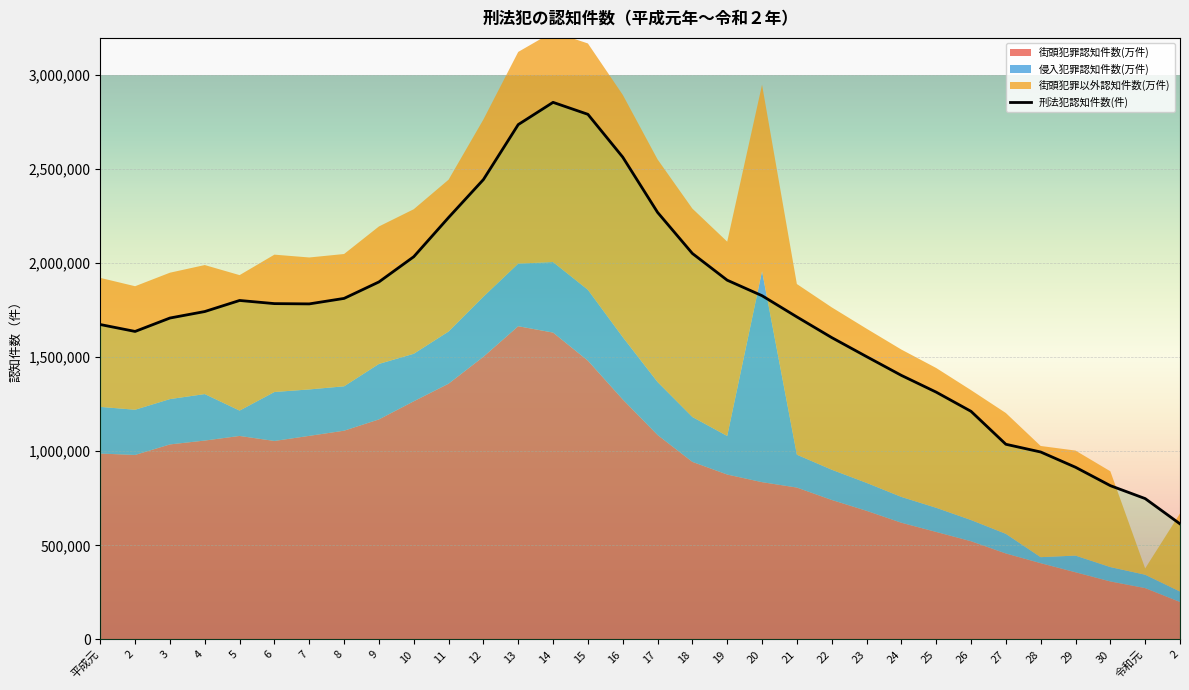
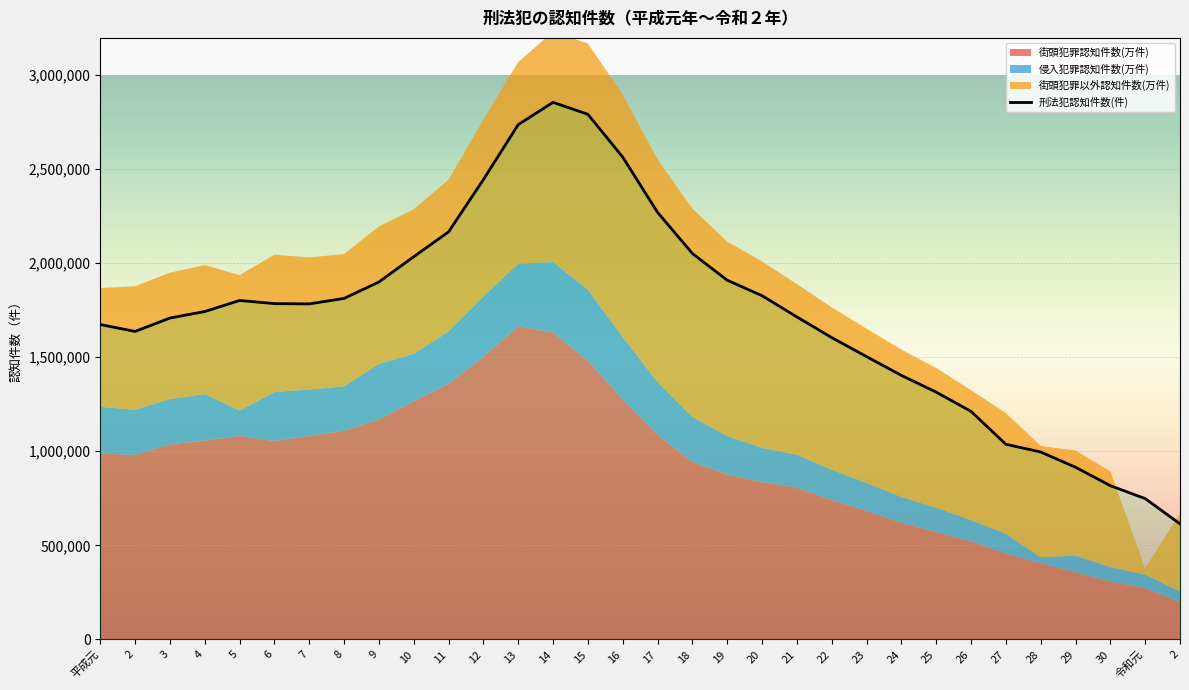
  {
    "刑法犯認知件数(件)": {
      "平成元": "1,670,000",
      "3": "1,710,000",
      "4": "1,740,000",
      "5": "1,800,000",
      "6": "1,780,000",
      "7": "1,780,000",
      "8": "1,810,000",
      "9": "1,900,000",
      "10": "2,030,000",
-     "11": "2,240,000",
+     "11": "2,170,000",
      "12": "2,440,000",
      "13": "2,740,000",
      "14": "2,850,000",
      "15": "2,790,000",
      "16": "2,560,000",
      "17": "2,270,000",
      "18": "2,050,000",
      "19": "1,910,000",
      "20": "1,830,000",
      "21": "1,710,000",
      "22": "1,600,000",
      "23": "1,500,000",
      "24": "1,400,000",
      "25": "1,310,000",
      "26": "1,210,000",
      "27": "1,040,000",
      "28": "1,000,000",
      "29": "920,000",
      "30": "820,000",
      "令和元": "750,000"
    },
    "街頭犯罪認知件数(万件)": {
      "平成元": "990,000",
      "3": "1,040,000",
      "4": "1,060,000",
      "5": "1,080,000",
      "6": "1,050,000",
      "7": "1,080,000",
      "8": "1,110,000",
      "9": "1,170,000",
      "10": "1,270,000",
      "11": "1,360,000",
      "12": "1,500,000",
      "13": "1,660,000",
      "14": "1,630,000",
      "15": "1,480,000",
      "16": "1,280,000",
      "17": "1,090,000",
      "18": "940,000",
      "19": "880,000",
      "20": "840,000",
      "21": "810,000",
      "22": "740,000",
      "23": "680,000",
      "24": "620,000",
      "25": "570,000",
      "26": "520,000",
      "27": "460,000",
      "28": "410,000",
      "29": "360,000",
      "30": "310,000",
      "令和元": "270,000"
    },
    "侵入犯罪認知件数(万件)": {
      "平成元": "250,000",
      "3": "240,000",
      "4": "250,000",
      "5": "130,000",
      "6": "260,000",
      "7": "250,000",
      "8": "240,000",
      "9": "290,000",
      "10": "250,000",
      "11": "280,000",
      "12": "320,000",
      "13": "330,000",
      "14": "370,000",
      "15": "380,000",
      "16": "330,000",
      "17": "280,000",
      "18": "240,000",
      "19": "200,000",
-     "20": "1,120,000",
+     "20": "180,000",
      "21": "170,000",
      "22": "160,000",
      "23": "150,000",
      "24": "140,000",
      "25": "130,000",
      "26": "110,000",
      "27": "100,000",
      "28": "30,000",
      "29": "90,000",
      "30": "80,000",
      "令和元": "70,000"
    },
    "街頭犯罪以外認知件数(万件)": {
-     "平成元": "690,000",
+     "平成元": "630,000",
      "3": "670,000",
      "4": "690,000",
      "5": "720,000",
      "6": "730,000",
      "7": "700,000",
      "8": "700,000",
      "9": "730,000",
      "10": "770,000",
      "11": "810,000",
      "12": "940,000",
-     "13": "1,120,000",
+     "13": "1,070,000",
      "15": "1,310,000",
      "16": "1,290,000",
      "17": "1,180,000",
      "18": "1,110,000",
      "19": "1,030,000",
      "20": "990,000",
      "21": "910,000",
      "22": "860,000",
      "23": "820,000",
      "24": "780,000",
      "25": "740,000",
      "26": "690,000",
      "27": "640,000",
      "28": "590,000",
      "29": "560,000",
      "30": "510,000",
      "令和元": "30,000"
    }
  }
